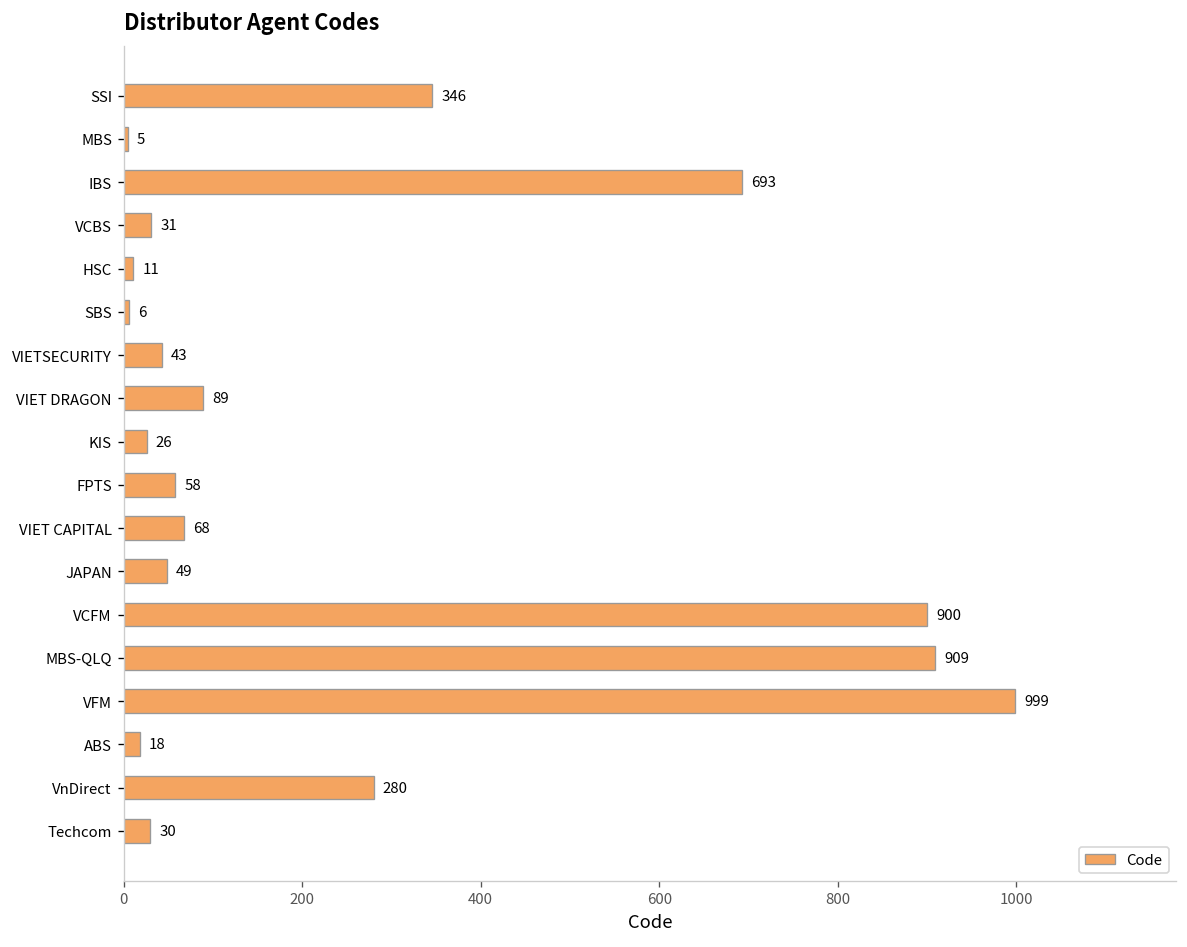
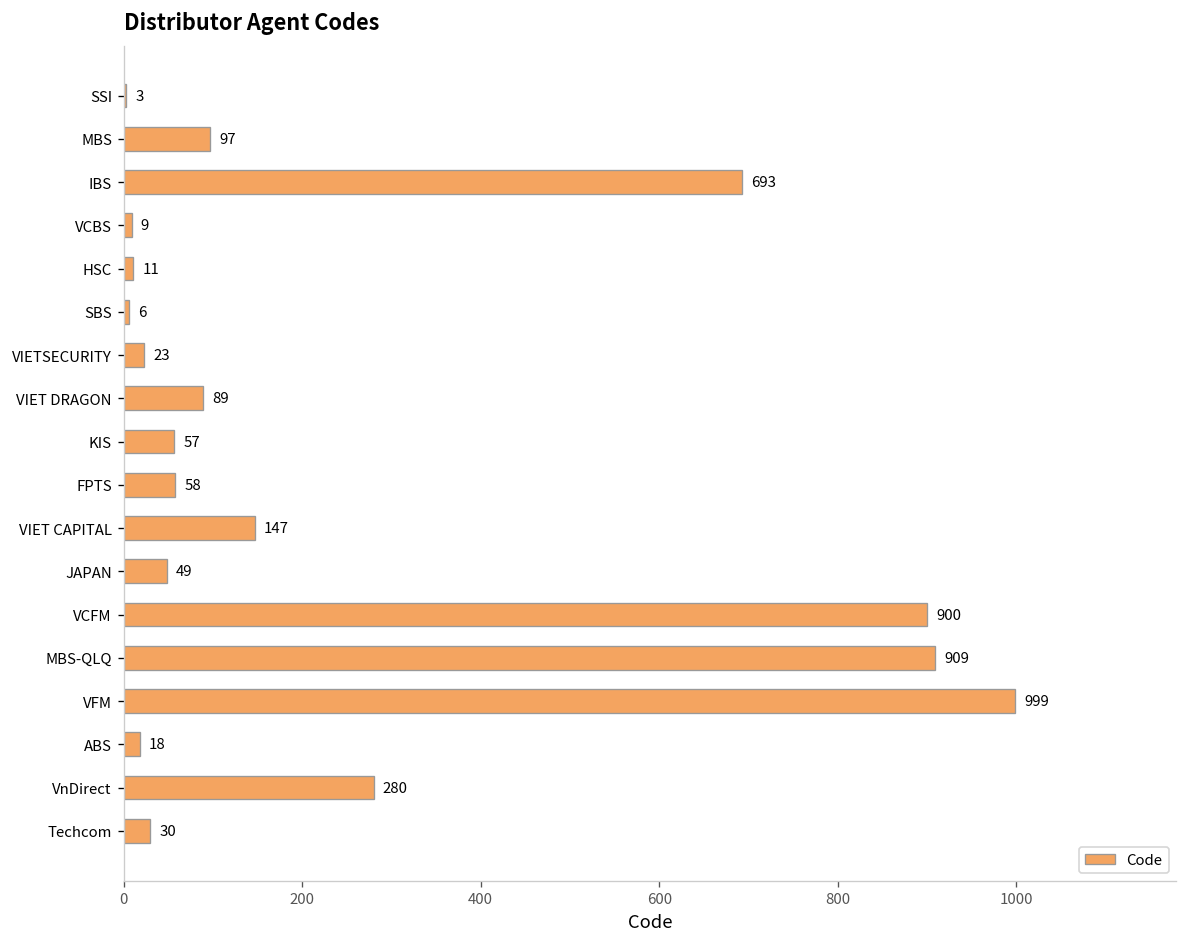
  {
-   "SSI": 346,
-   "MBS": 5,
+   "SSI": 3,
+   "MBS": 97,
    "IBS": 693,
-   "VCBS": 31,
+   "VCBS": 9,
    "HSC": 11,
    "SBS": 6,
-   "VIETSECURITY": 43,
+   "VIETSECURITY": 23,
    "VIET DRAGON": 89,
-   "KIS": 26,
+   "KIS": 57,
    "FPTS": 58,
-   "VIET CAPITAL": 68,
+   "VIET CAPITAL": 147,
    "JAPAN": 49,
    "VCFM": 900,
    "MBS-QLQ": 909,
    "VFM": 999,
    "ABS": 18,
    "VnDirect": 280,
    "Techcom": 30
  }
